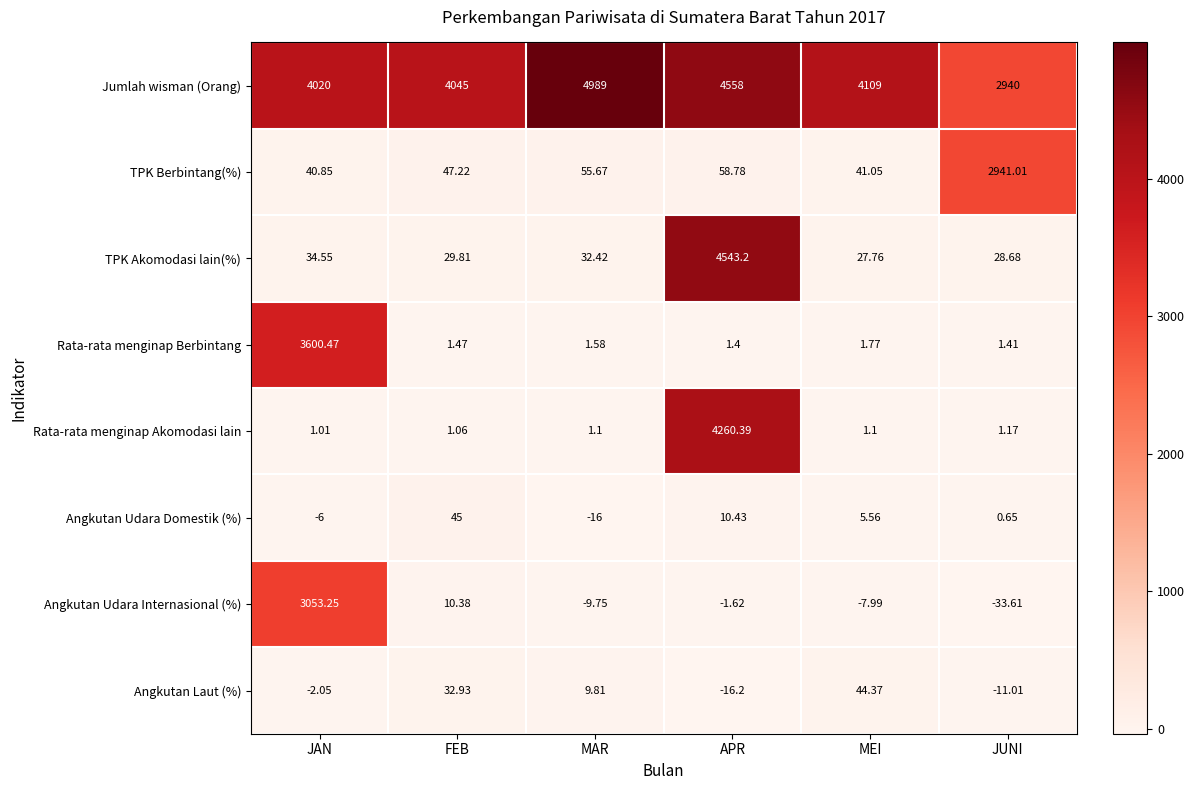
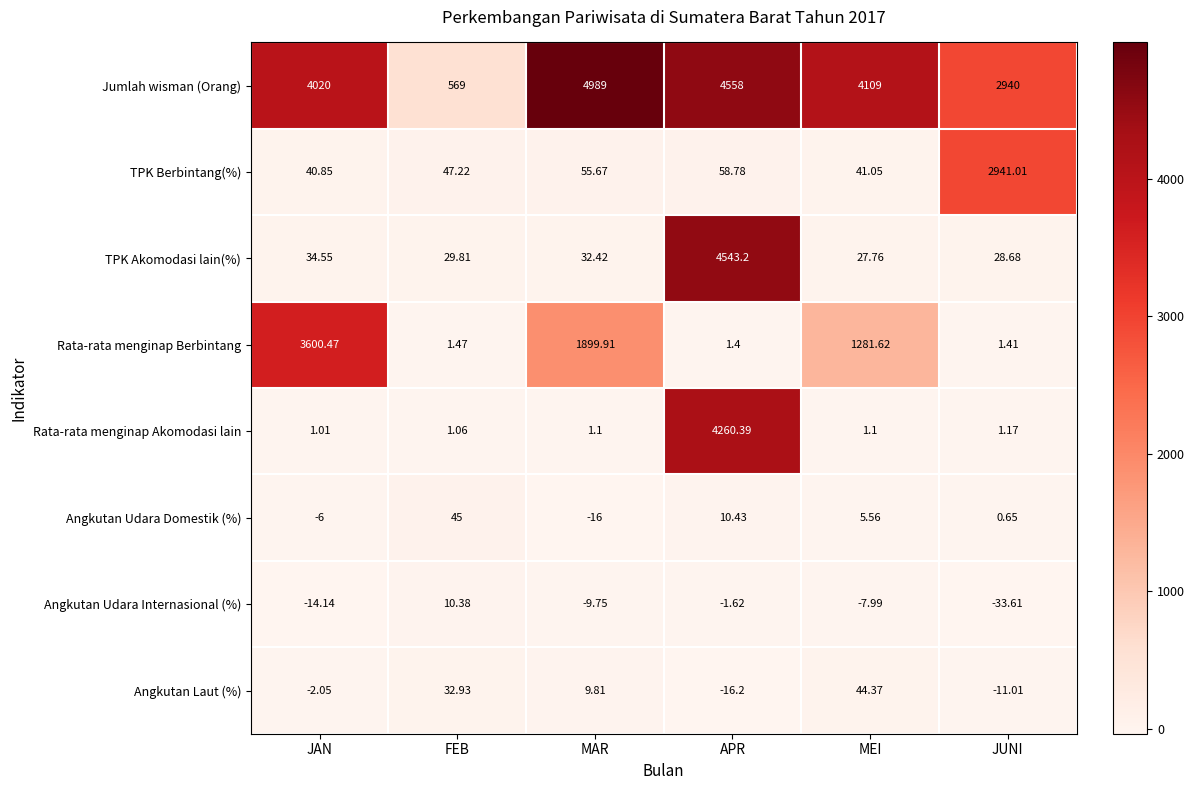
  {
    "Jumlah wisman (Orang)": {
      "JAN": 4020,
-     "FEB": 4045,
+     "FEB": 569,
      "MAR": 4989,
      "APR": 4558,
      "MEI": 4109,
      "JUNI": 2940
    },
    "TPK Berbintang(%)": {
      "JAN": 40.85,
      "FEB": 47.22,
      "MAR": 55.67,
      "APR": 58.78,
      "MEI": 41.05,
      "JUNI": 2941.01
    },
    "TPK Akomodasi lain(%)": {
      "JAN": 34.55,
      "FEB": 29.81,
      "MAR": 32.42,
      "APR": 4543.2,
      "MEI": 27.76,
      "JUNI": 28.68
    },
    "Rata-rata menginap Berbintang": {
      "JAN": 3600.47,
      "FEB": 1.47,
-     "MAR": 1.58,
+     "MAR": 1899.91,
      "APR": 1.4,
-     "MEI": 1.77,
+     "MEI": 1281.62,
      "JUNI": 1.41
    },
    "Rata-rata menginap Akomodasi lain": {
      "JAN": 1.01,
      "FEB": 1.06,
      "MAR": 1.1,
      "APR": 4260.39,
      "MEI": 1.1,
      "JUNI": 1.17
    },
    "Angkutan Udara Domestik (%)": {
      "JAN": -6,
      "FEB": 45,
      "MAR": -16,
      "APR": 10.43,
      "MEI": 5.56,
      "JUNI": 0.65
    },
    "Angkutan Udara Internasional (%)": {
-     "JAN": 3053.25,
+     "JAN": -14.14,
      "FEB": 10.38,
      "MAR": -9.75,
      "APR": -1.62,
      "MEI": -7.99,
      "JUNI": -33.61
    },
    "Angkutan Laut (%)": {
      "JAN": -2.05,
      "FEB": 32.93,
      "MAR": 9.81,
      "APR": -16.2,
      "MEI": 44.37,
      "JUNI": -11.01
    }
  }
